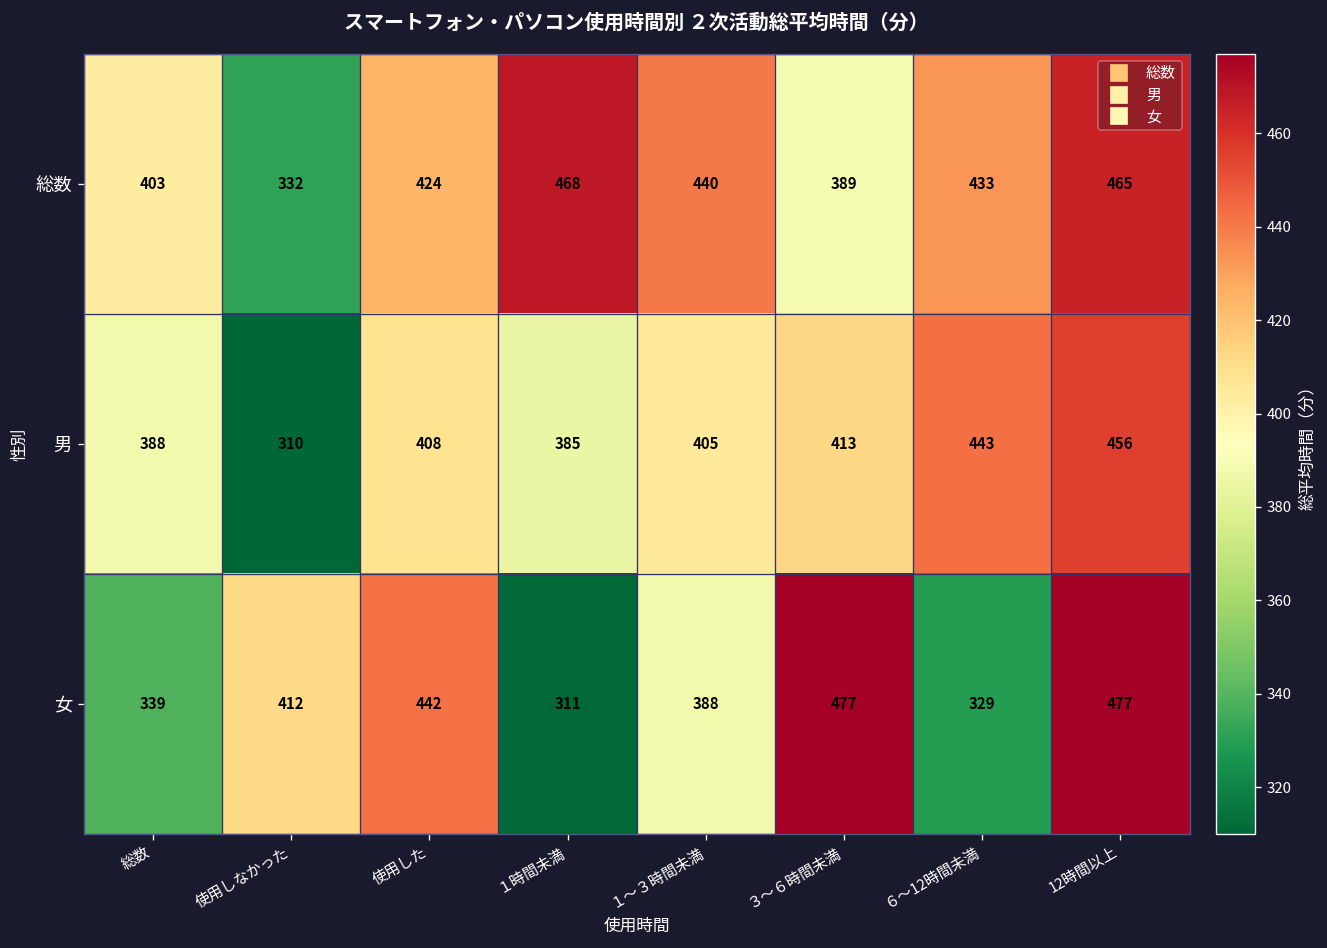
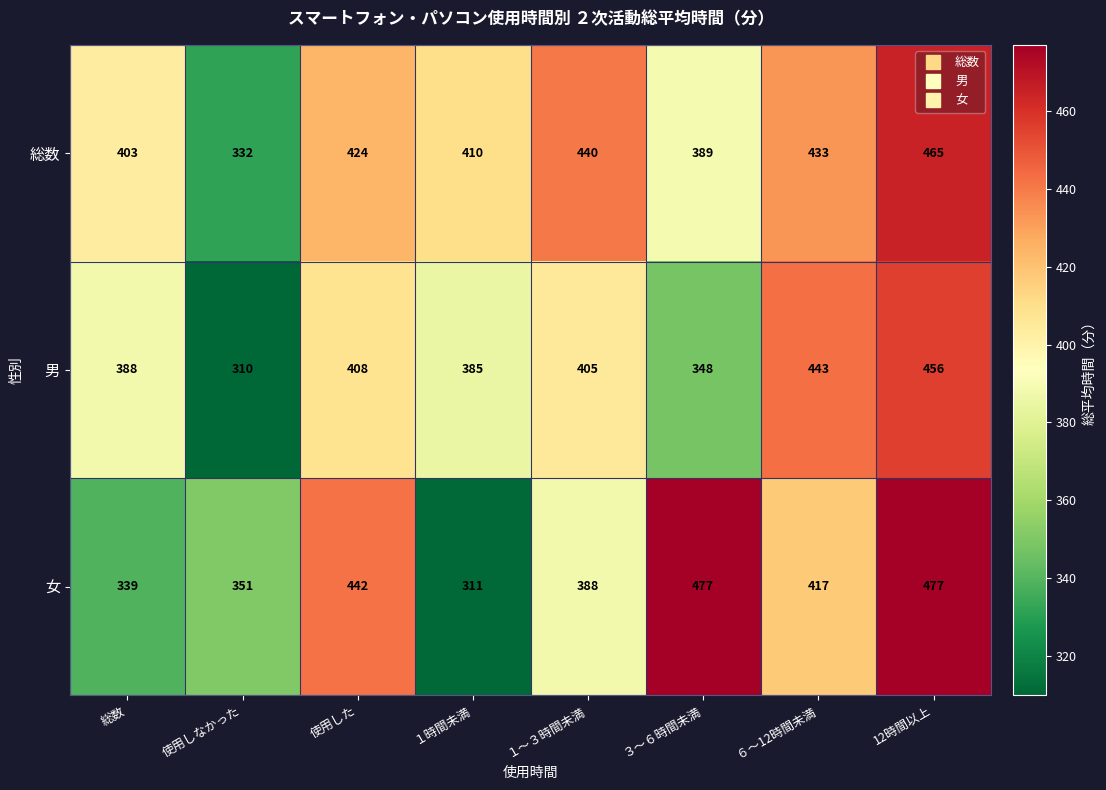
  {
    "総数": {
      "総数": 403,
      "使用しなかった": 332,
      "使用した": 424,
-     "１時間未満": 468,
+     "１時間未満": 410,
      "１～３時間未満": 440,
      "３～６時間未満": 389,
      "６～12時間未満": 433,
      "12時間以上": 465
    },
    "男": {
      "総数": 388,
      "使用しなかった": 310,
      "使用した": 408,
      "１時間未満": 385,
      "１～３時間未満": 405,
-     "３～６時間未満": 413,
+     "３～６時間未満": 348,
      "６～12時間未満": 443,
      "12時間以上": 456
    },
    "女": {
      "総数": 339,
-     "使用しなかった": 412,
+     "使用しなかった": 351,
      "使用した": 442,
      "１時間未満": 311,
      "１～３時間未満": 388,
      "３～６時間未満": 477,
-     "６～12時間未満": 329,
+     "６～12時間未満": 417,
      "12時間以上": 477
    }
  }
